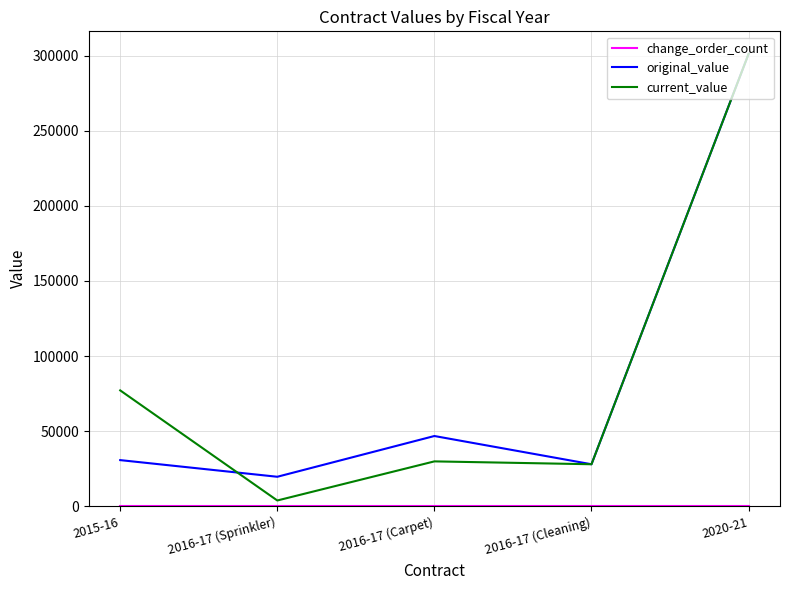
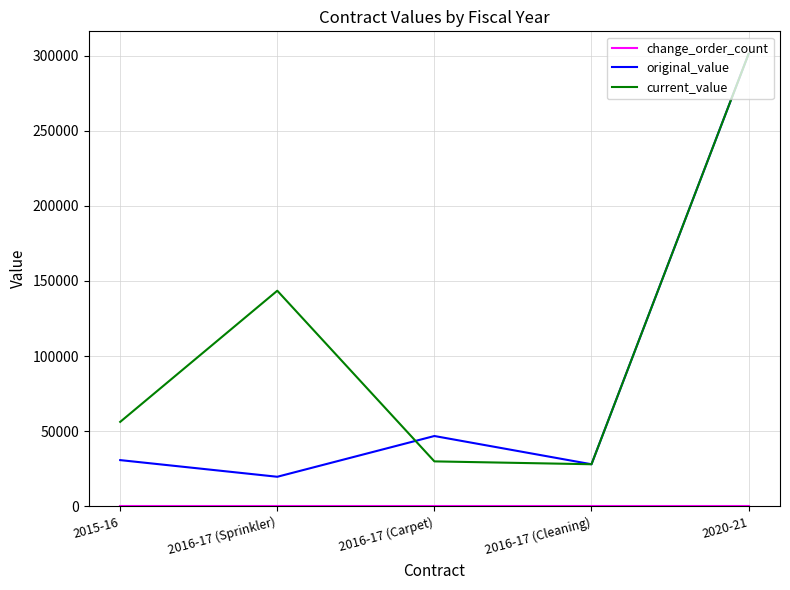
  {
    "change_order_count": {
      "2015-16": 0,
      "2016-17 (Sprinkler)": 0,
      "2016-17 (Carpet)": 0,
      "2016-17 (Cleaning)": 0,
      "2020-21": 0
    },
    "original_value": {
      "2015-16": 31000,
      "2016-17 (Sprinkler)": 20000,
      "2016-17 (Carpet)": 47000
    },
    "current_value": {
-     "2015-16": 77000,
-     "2016-17 (Sprinkler)": 4000,
+     "2015-16": 56000,
+     "2016-17 (Sprinkler)": 143000,
      "2016-17 (Carpet)": 30000
    }
  }
